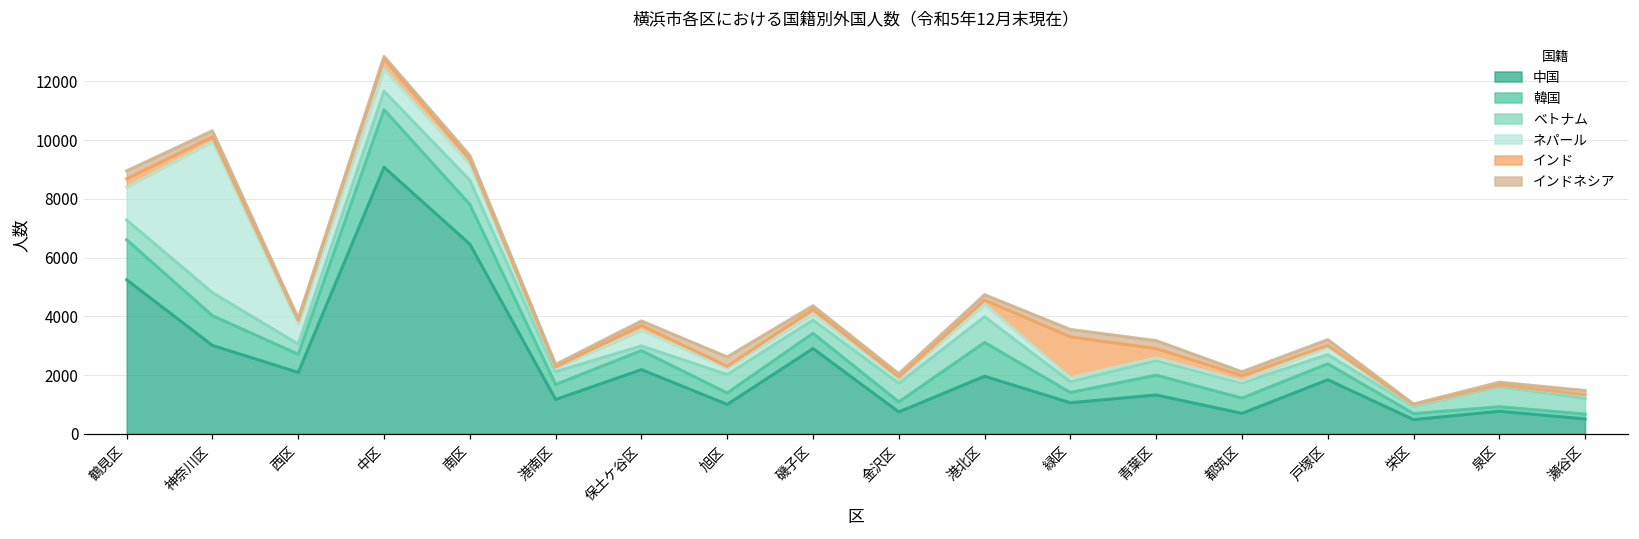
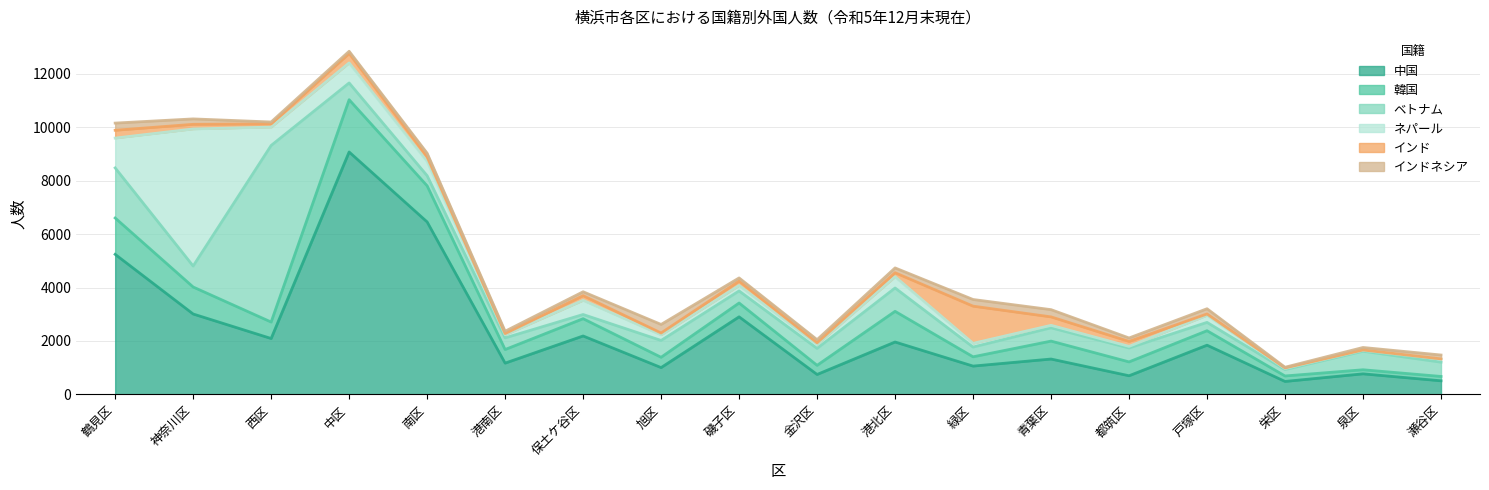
  {
    "ベトナム": {
-     "鶴見区": 700,
+     "鶴見区": 1900,
      "神奈川区": 800,
-     "西区": 300,
+     "西区": 6600,
      "中区": 600,
-     "南区": 800,
+     "南区": 400,
      "港南区": 400,
      "保土ケ谷区": 200,
      "旭区": 600,
      "磯子区": 500,
      "金沢区": 600,
      "港北区": 900,
      "緑区": 400,
      "戸塚区": 300,
      "瀬谷区": 500
    },
    "ネパール": {
      "鶴見区": 1100,
      "神奈川区": 5100,
      "西区": 700,
      "中区": 700,
      "南区": 500,
      "保土ケ谷区": 500,
      "磯子区": 200,
      "港北区": 400,
      "緑区": 100
    }
  }
